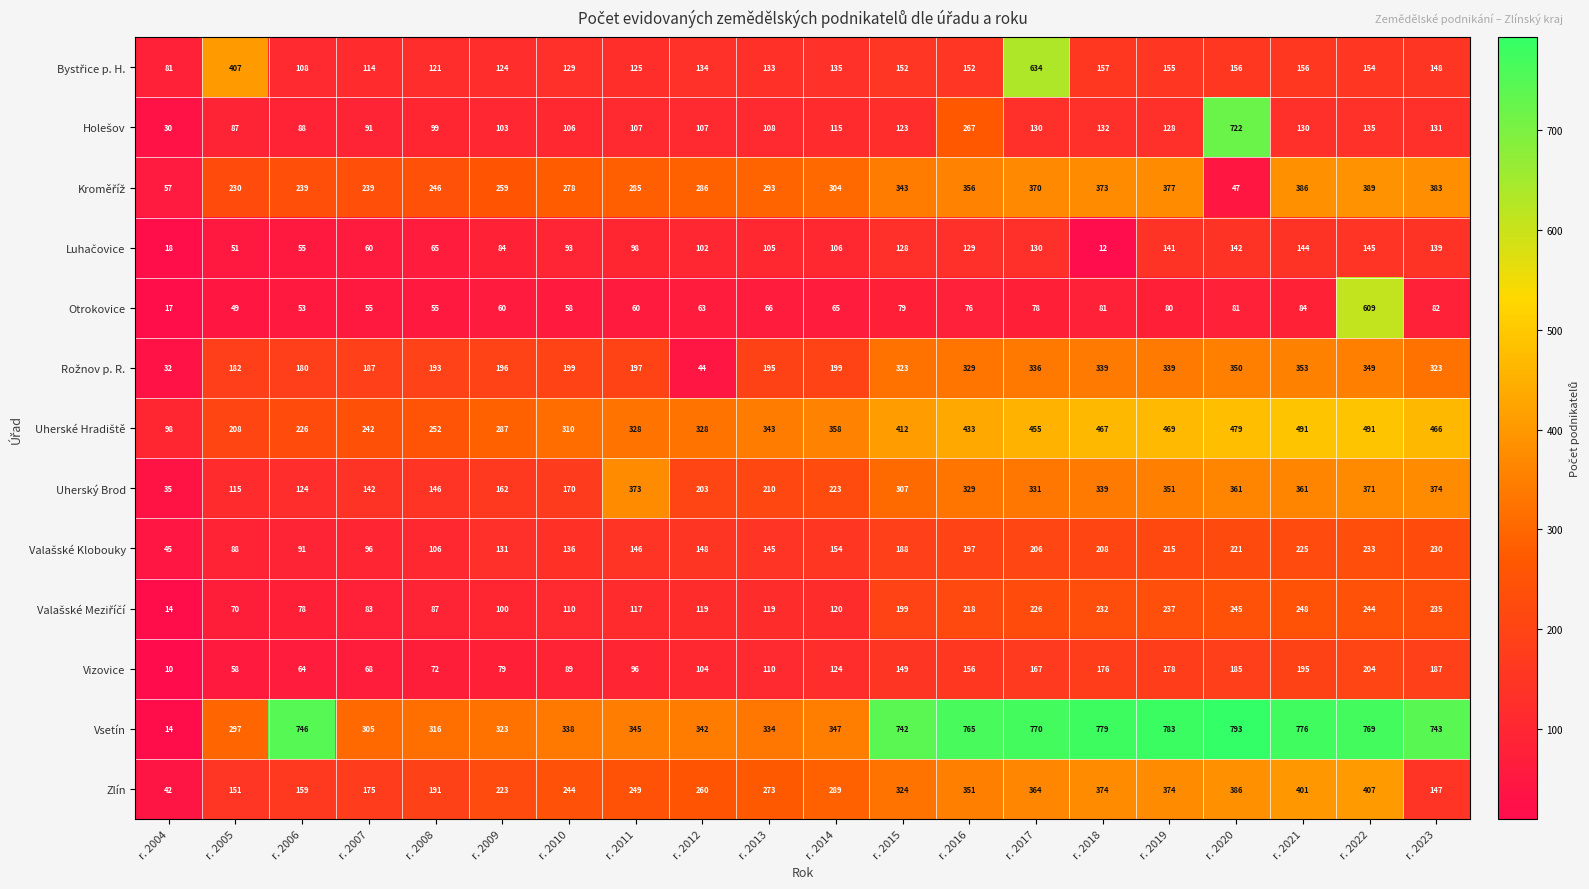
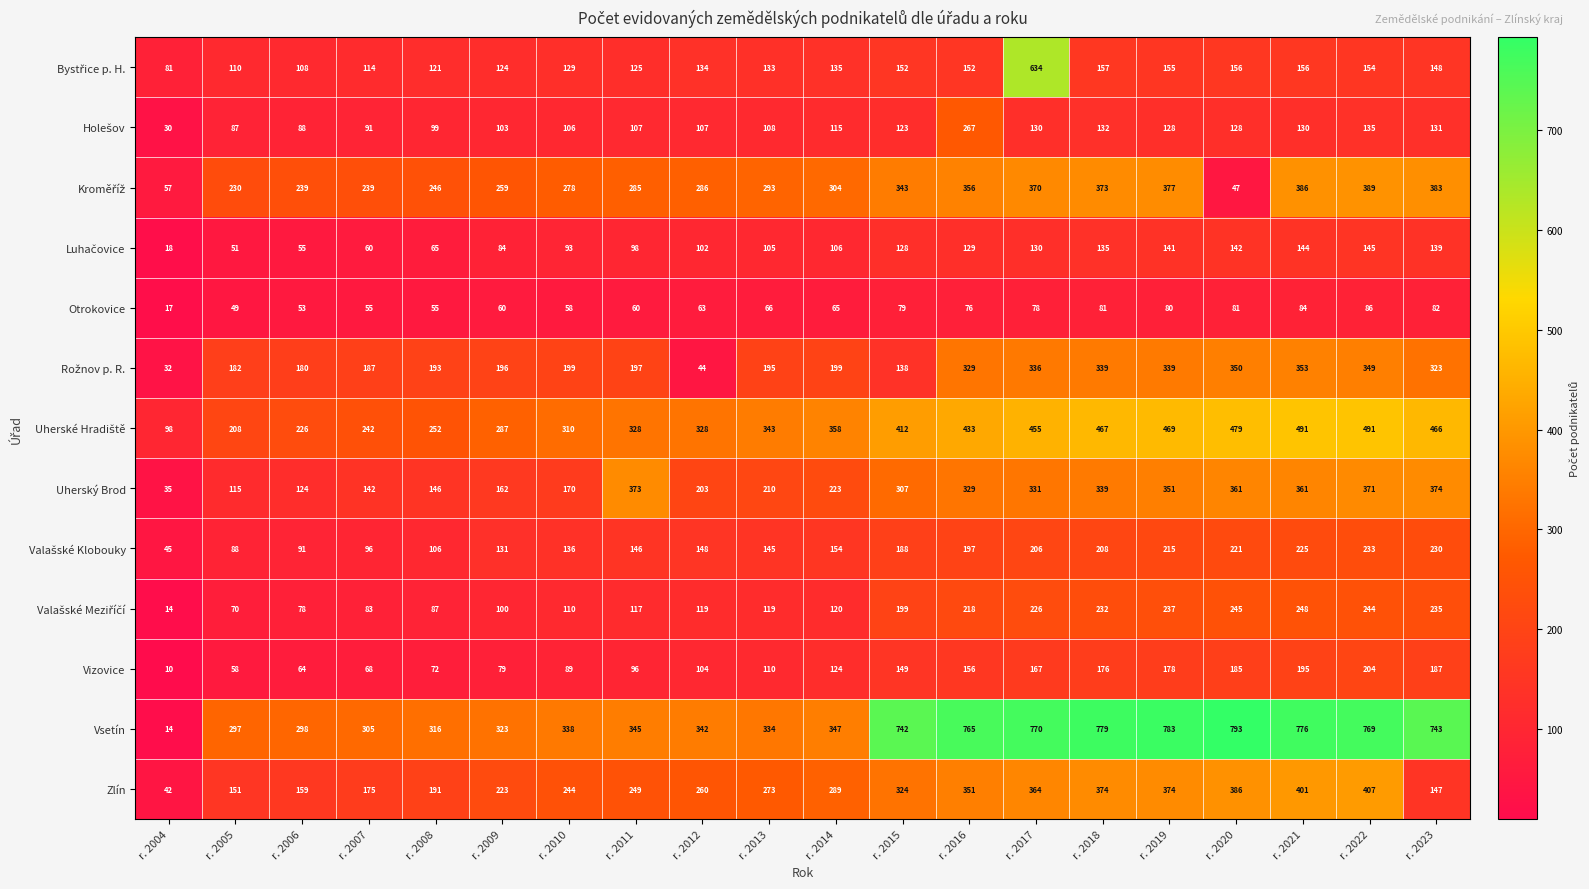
  {
    "Bystřice p. H.": {
      "r. 2004": 81,
-     "r. 2005": 407,
+     "r. 2005": 110,
      "r. 2006": 108,
      "r. 2007": 114,
      "r. 2008": 121,
      "r. 2009": 124,
      "r. 2010": 129,
      "r. 2011": 125,
      "r. 2012": 134,
      "r. 2013": 133,
      "r. 2014": 135,
      "r. 2015": 152,
      "r. 2016": 152,
      "r. 2017": 634,
      "r. 2018": 157,
      "r. 2019": 155,
      "r. 2020": 156,
      "r. 2021": 156,
      "r. 2022": 154,
      "r. 2023": 148
    },
    "Holešov": {
      "r. 2004": 30,
      "r. 2005": 87,
      "r. 2006": 88,
      "r. 2007": 91,
      "r. 2008": 99,
      "r. 2009": 103,
      "r. 2010": 106,
      "r. 2011": 107,
      "r. 2012": 107,
      "r. 2013": 108,
      "r. 2014": 115,
      "r. 2015": 123,
      "r. 2016": 267,
      "r. 2017": 130,
      "r. 2018": 132,
      "r. 2019": 128,
-     "r. 2020": 722,
+     "r. 2020": 128,
      "r. 2021": 130,
      "r. 2022": 135,
      "r. 2023": 131
    },
    "Luhačovice": {
      "r. 2004": 18,
      "r. 2005": 51,
      "r. 2006": 55,
      "r. 2007": 60,
      "r. 2008": 65,
      "r. 2009": 84,
      "r. 2010": 93,
      "r. 2011": 98,
      "r. 2012": 102,
      "r. 2013": 105,
      "r. 2014": 106,
      "r. 2015": 128,
      "r. 2016": 129,
      "r. 2017": 130,
-     "r. 2018": 12,
+     "r. 2018": 135,
      "r. 2019": 141,
      "r. 2020": 142,
      "r. 2021": 144,
      "r. 2022": 145,
      "r. 2023": 139
    },
    "Otrokovice": {
      "r. 2004": 17,
      "r. 2005": 49,
      "r. 2006": 53,
      "r. 2007": 55,
      "r. 2008": 55,
      "r. 2009": 60,
      "r. 2010": 58,
      "r. 2011": 60,
      "r. 2012": 63,
      "r. 2013": 66,
      "r. 2014": 65,
      "r. 2015": 79,
      "r. 2016": 76,
      "r. 2017": 78,
      "r. 2018": 81,
      "r. 2019": 80,
      "r. 2020": 81,
      "r. 2021": 84,
-     "r. 2022": 609,
+     "r. 2022": 86,
      "r. 2023": 82
    },
    "Rožnov p. R.": {
      "r. 2004": 32,
      "r. 2005": 182,
      "r. 2006": 180,
      "r. 2007": 187,
      "r. 2008": 193,
      "r. 2009": 196,
      "r. 2010": 199,
      "r. 2011": 197,
      "r. 2012": 44,
      "r. 2013": 195,
      "r. 2014": 199,
-     "r. 2015": 323,
+     "r. 2015": 138,
      "r. 2016": 329,
      "r. 2017": 336,
      "r. 2018": 339,
      "r. 2019": 339,
      "r. 2020": 350,
      "r. 2021": 353,
      "r. 2022": 349,
      "r. 2023": 323
    },
    "Vsetín": {
      "r. 2004": 14,
      "r. 2005": 297,
-     "r. 2006": 746,
+     "r. 2006": 298,
      "r. 2007": 305,
      "r. 2008": 316,
      "r. 2009": 323,
      "r. 2010": 338,
      "r. 2011": 345,
      "r. 2012": 342,
      "r. 2013": 334,
      "r. 2014": 347,
      "r. 2015": 742,
      "r. 2016": 765,
      "r. 2017": 770,
      "r. 2018": 779,
      "r. 2019": 783,
      "r. 2020": 793,
      "r. 2021": 776,
      "r. 2022": 769,
      "r. 2023": 743
    }
  }
